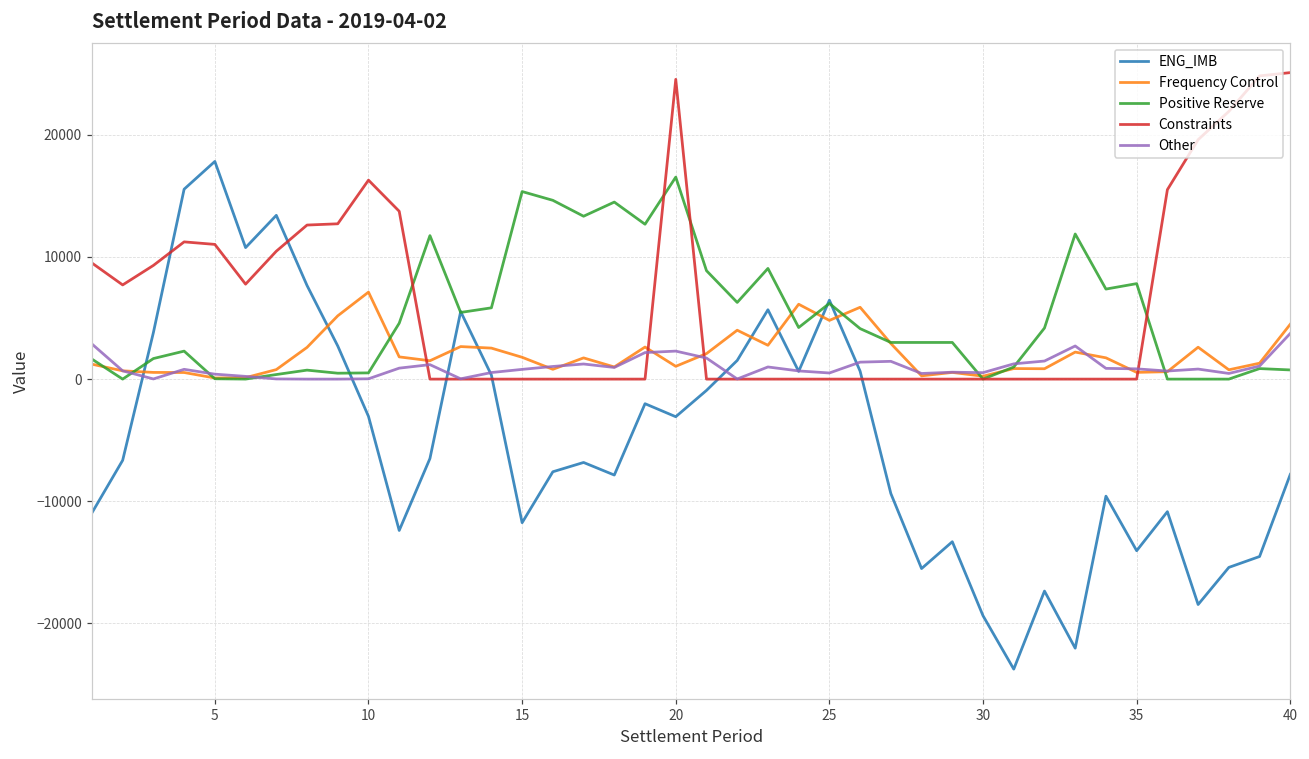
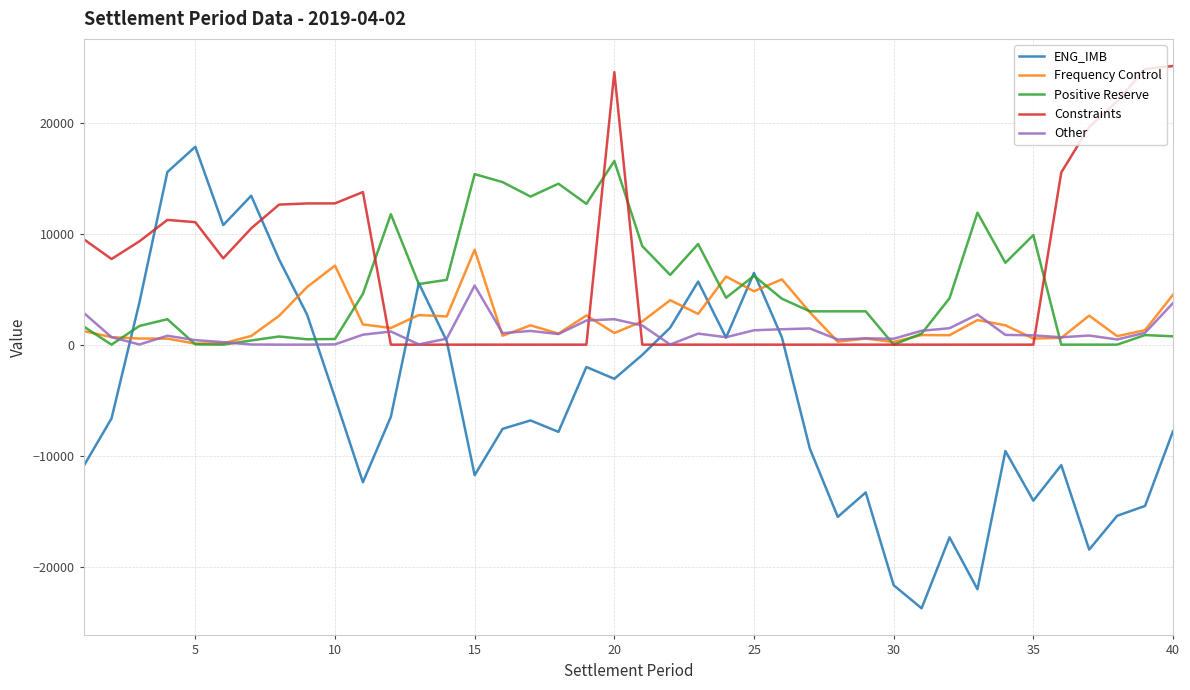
  {
    "ENG_IMB": {
      "5": 17800,
-     "10": -3100,
+     "10": -4800,
      "15": -11800,
      "20": -3100,
      "25": 6500,
-     "30": -19400,
+     "30": -21700,
      "35": -14000,
      "40": -7800
    },
    "Frequency Control": {
      "10": 7100,
-     "15": 1800,
+     "15": 8500,
      "20": 1000,
      "25": 4800,
      "30": 200,
      "35": 600,
      "40": 4500
    },
    "Positive Reserve": {
      "10": 500,
      "15": 15400,
      "20": 16500,
      "25": 6200,
-     "35": 7800,
+     "35": 9900,
      "40": 800
    },
    "Constraints": {
      "5": 11000,
-     "10": 16300,
+     "10": 12700,
      "15": 0,
      "20": 24500,
      "25": 0,
      "35": 0,
      "40": 25100
    },
    "Other": {
      "5": 400,
      "10": 0,
-     "15": 800,
+     "15": 5300,
      "20": 2300,
-     "25": 500,
+     "25": 1300,
      "30": 500,
      "35": 800,
      "40": 3700
    }
  }
